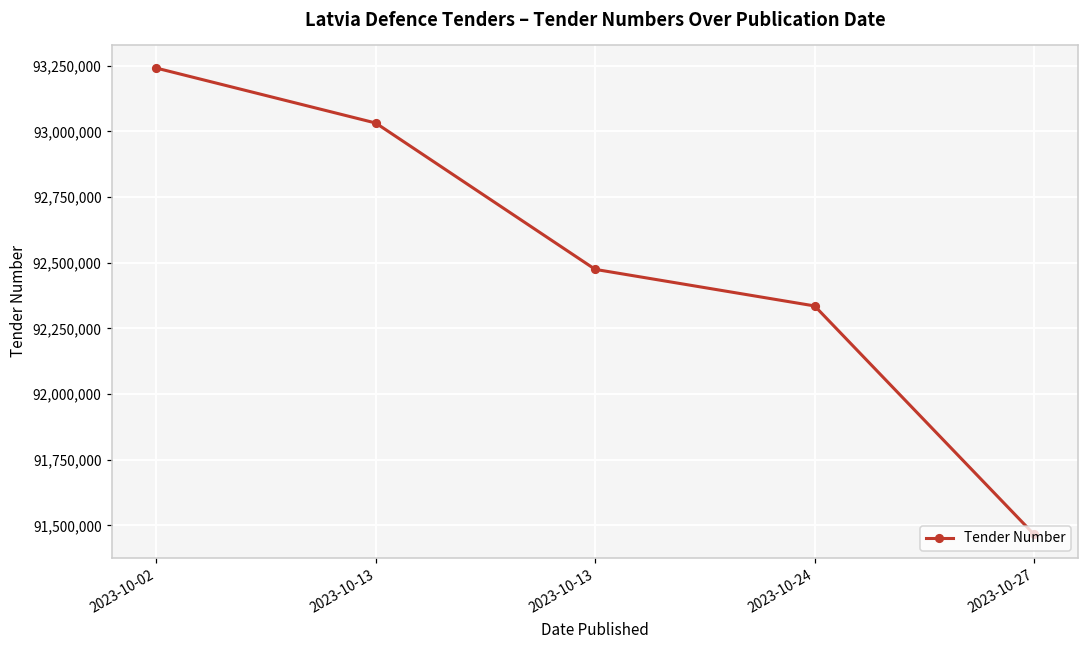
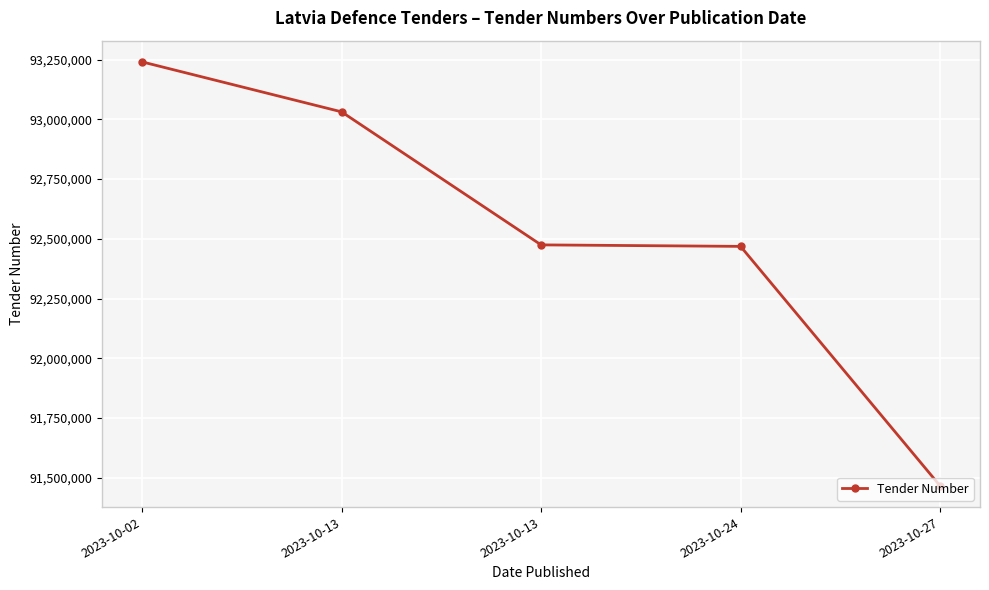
  {
    "2023-10-02": "93,240,000",
-   "2023-10-24": "92,340,000"
+   "2023-10-24": "92,470,000"
  }
